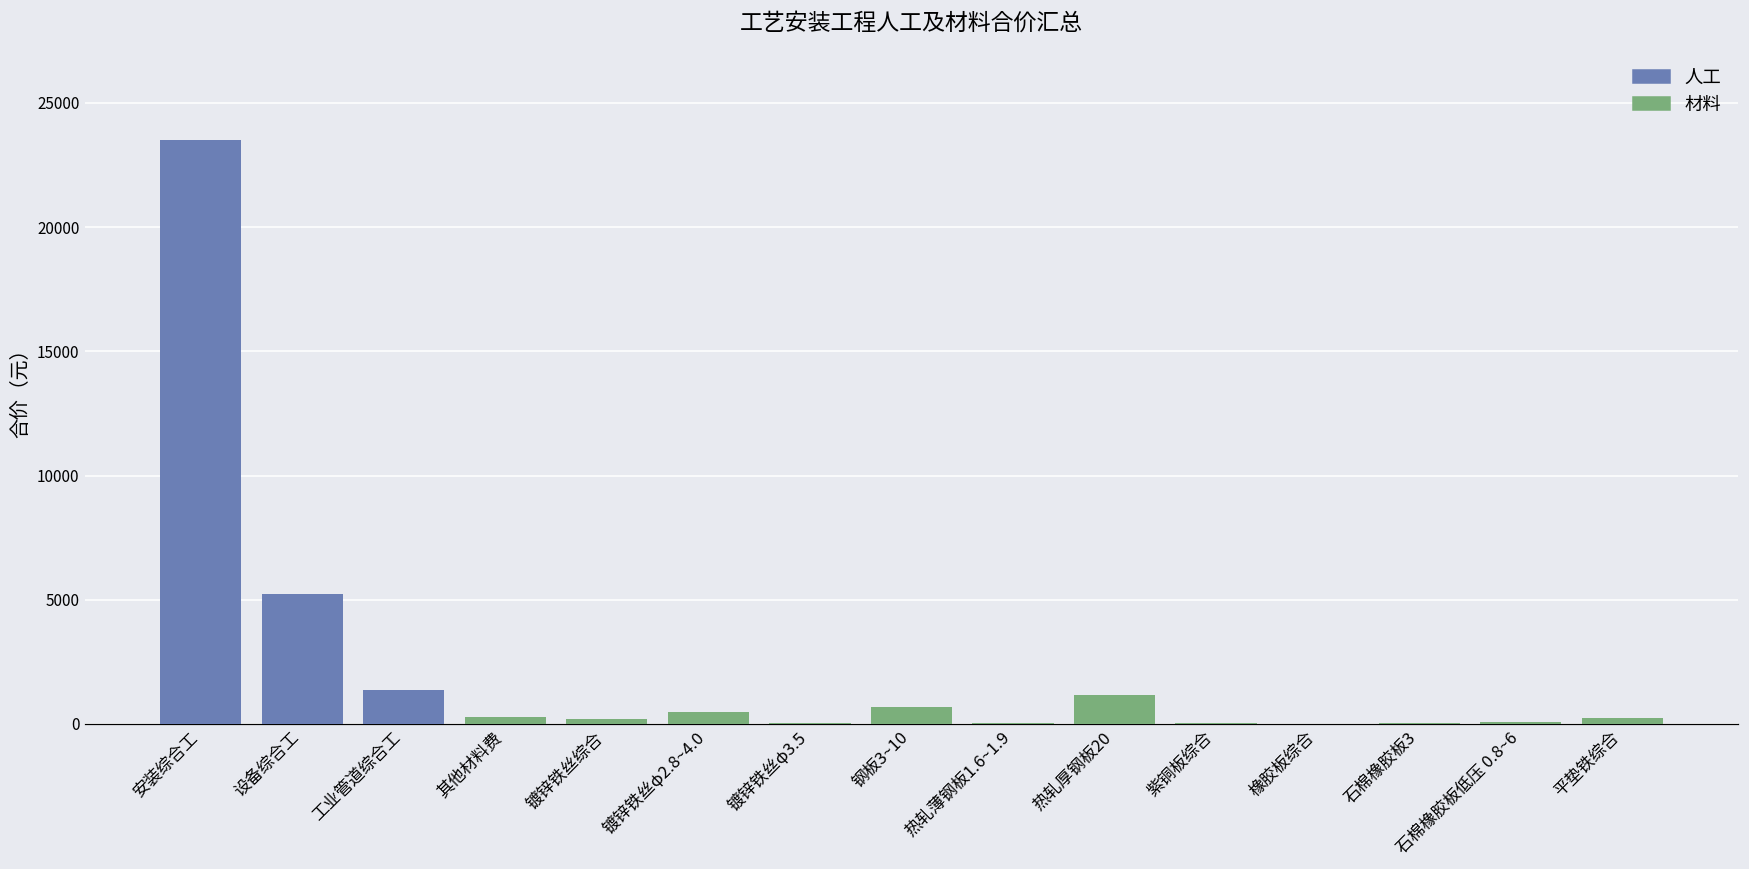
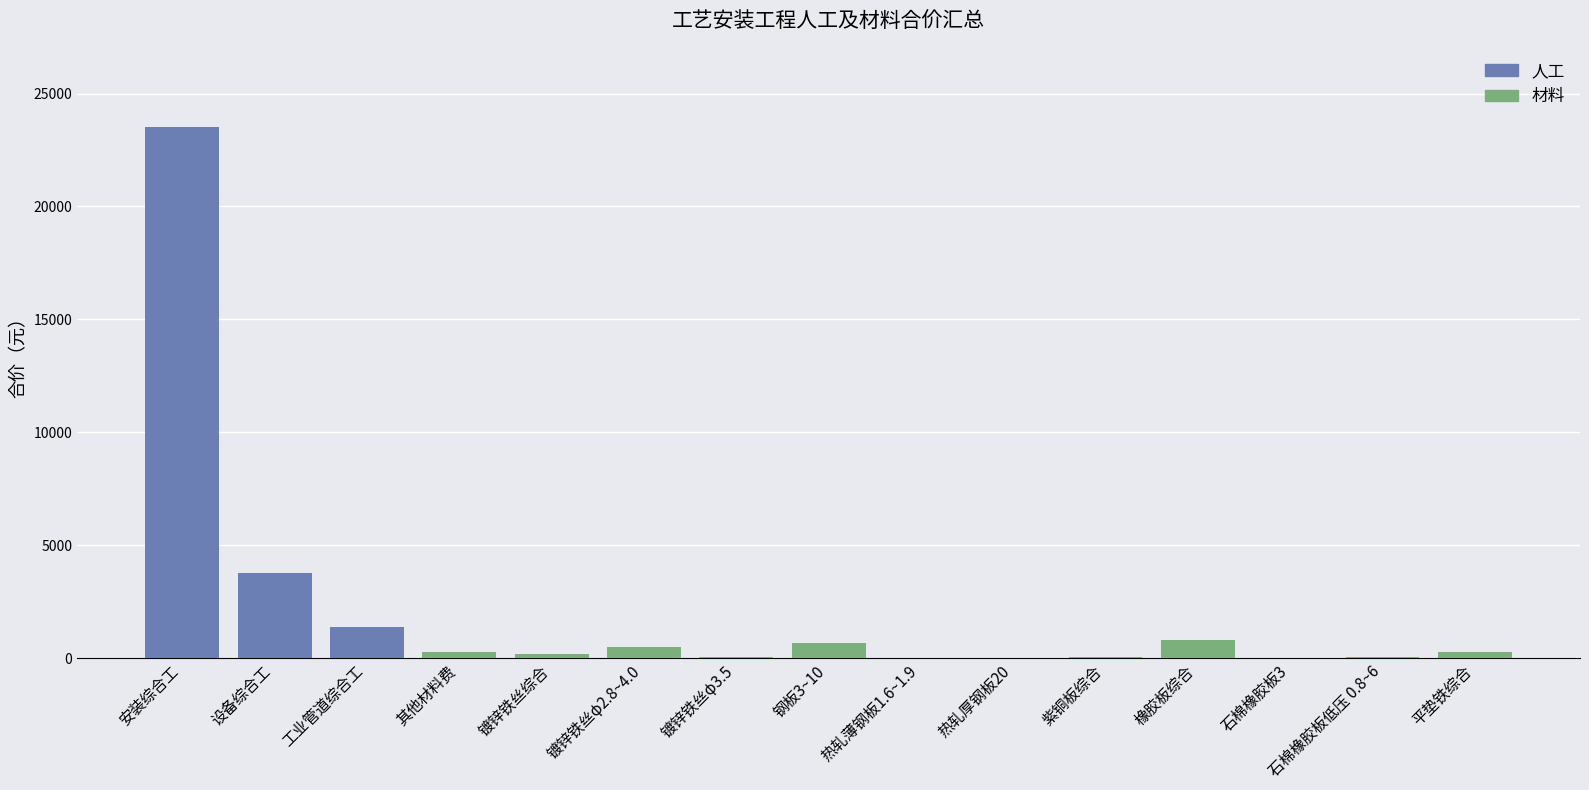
  {
    "人工": {
      "安装综合工": 23500,
-     "设备综合工": 5200,
+     "设备综合工": 3800,
      "工业管道综合工": 1400
    },
    "材料": {
      "其他材料费": 300,
      "镀锌铁丝综合": 200,
      "镀锌铁丝φ2.8~4.0": 500,
      "钢板3~10": 700,
-     "热轧厚钢板20": 1200,
-     "橡胶板综合": 0,
+     "热轧厚钢板20": 0,
+     "橡胶板综合": 800,
      "平垫铁综合": 300
    }
  }
